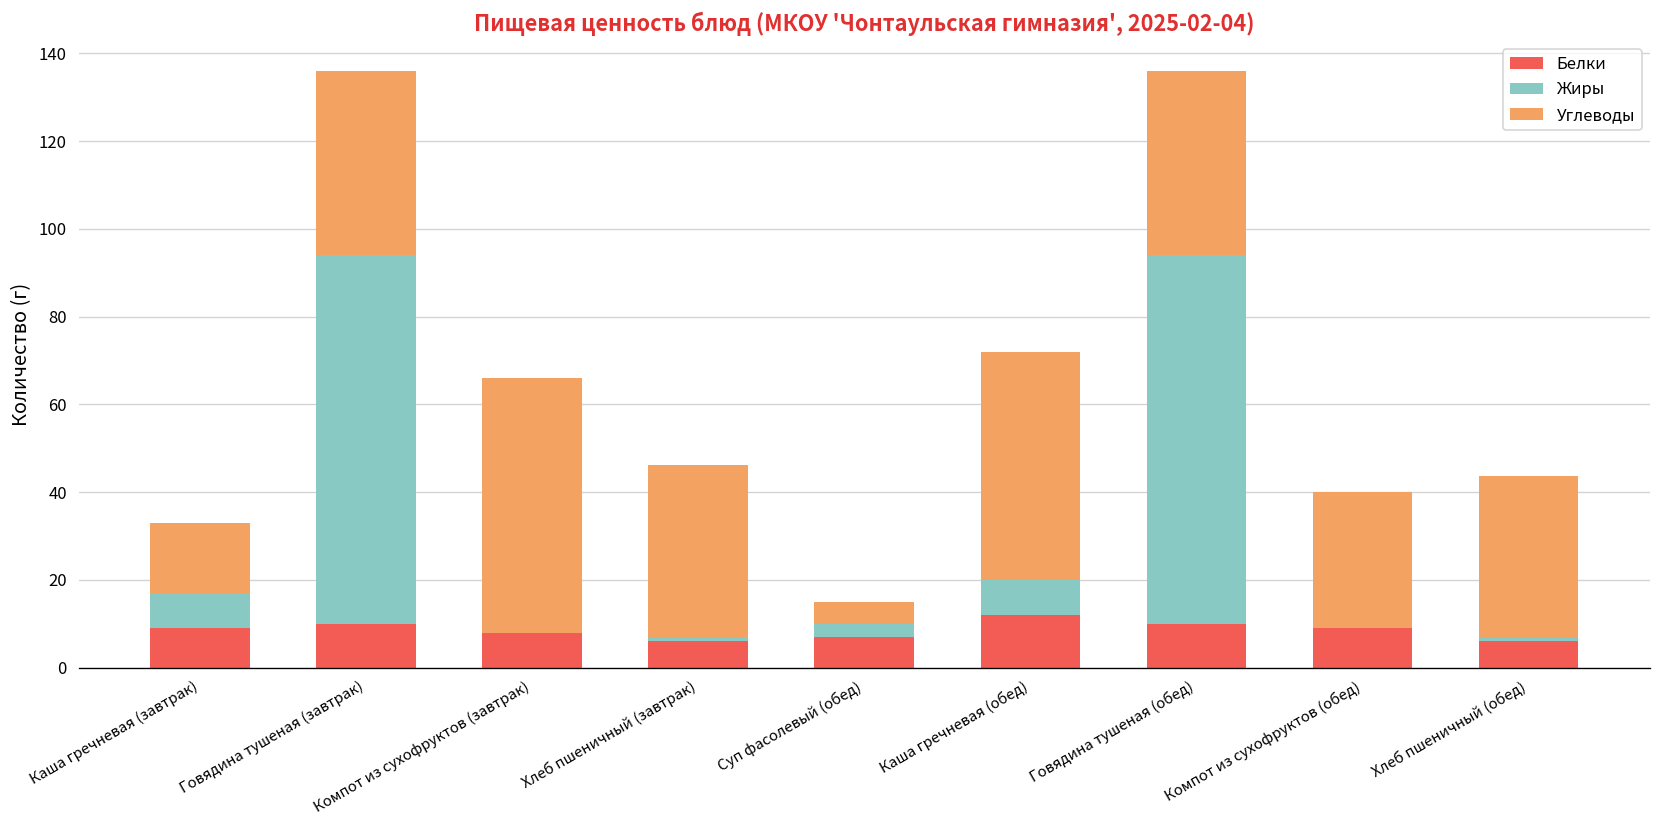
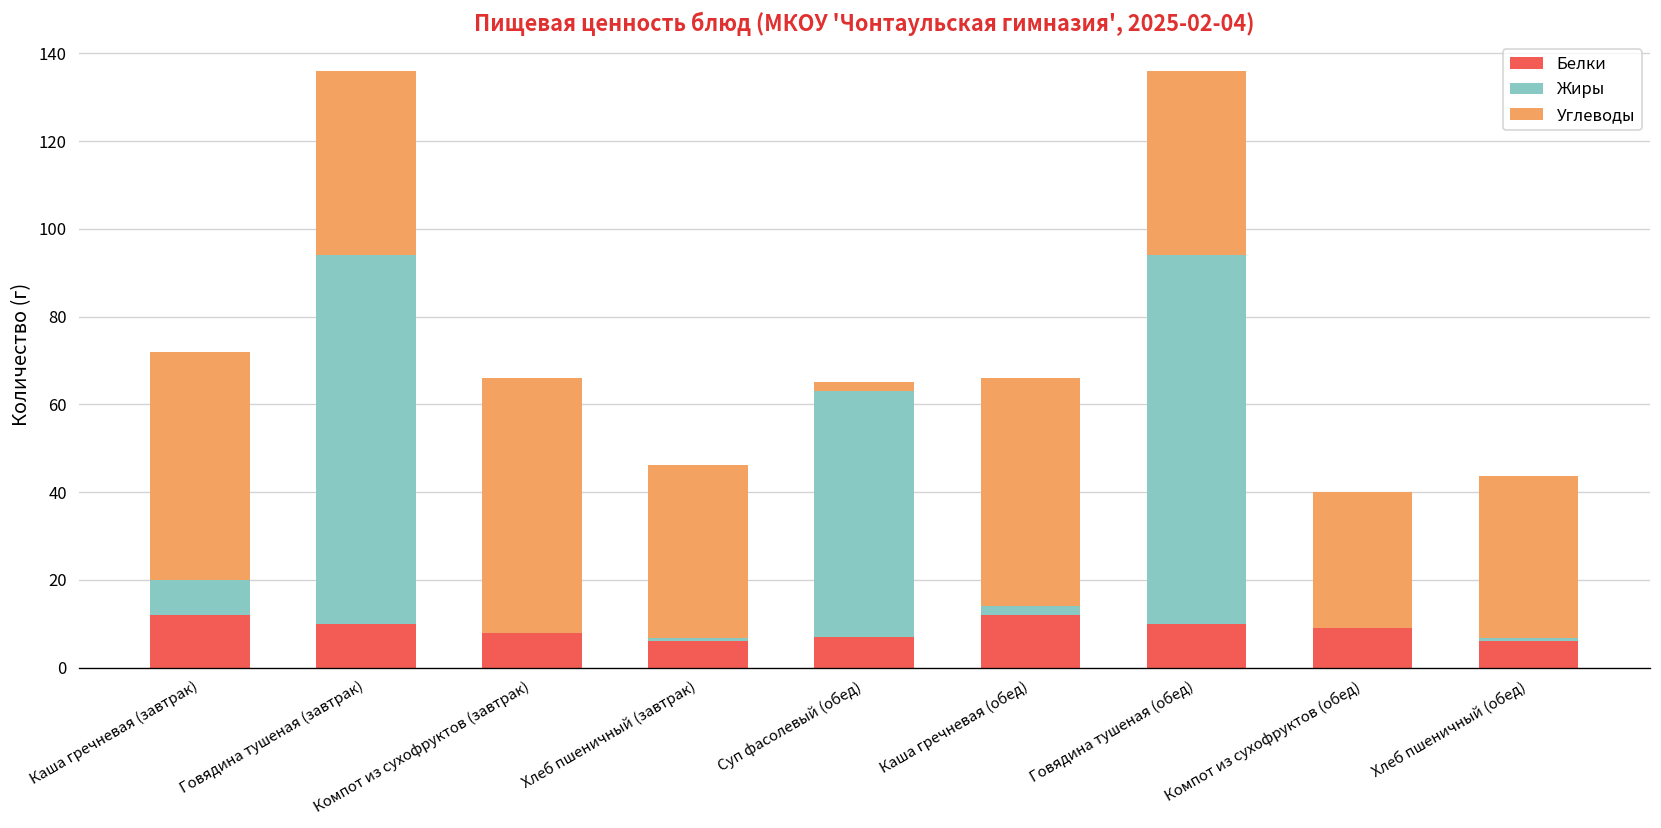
  {
    "Белки": {
-     "Каша гречневая (завтрак)": 9,
+     "Каша гречневая (завтрак)": 12,
      "Говядина тушеная (завтрак)": 10,
      "Компот из сухофруктов (завтрак)": 8,
      "Хлеб пшеничный (завтрак)": 6,
      "Суп фасолевый (обед)": 7,
      "Каша гречневая (обед)": 12,
      "Говядина тушеная (обед)": 10,
      "Компот из сухофруктов (обед)": 9,
      "Хлеб пшеничный (обед)": 6
    },
    "Жиры": {
      "Каша гречневая (завтрак)": 8,
      "Говядина тушеная (завтрак)": 84,
      "Компот из сухофруктов (завтрак)": 0,
-     "Суп фасолевый (обед)": 3,
-     "Каша гречневая (обед)": 8,
+     "Суп фасолевый (обед)": 56,
+     "Каша гречневая (обед)": 2,
      "Говядина тушеная (обед)": 84,
      "Компот из сухофруктов (обед)": 0
    },
    "Углеводы": {
-     "Каша гречневая (завтрак)": 16,
+     "Каша гречневая (завтрак)": 52,
      "Говядина тушеная (завтрак)": 42,
      "Компот из сухофруктов (завтрак)": 58,
      "Хлеб пшеничный (завтрак)": 39,
-     "Суп фасолевый (обед)": 5,
+     "Суп фасолевый (обед)": 2,
      "Каша гречневая (обед)": 52,
      "Говядина тушеная (обед)": 42,
      "Компот из сухофруктов (обед)": 31,
      "Хлеб пшеничный (обед)": 37
    }
  }
